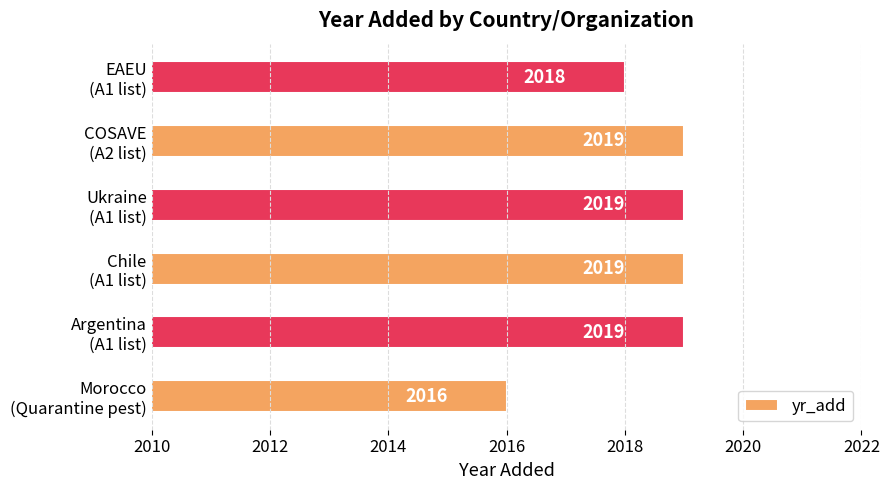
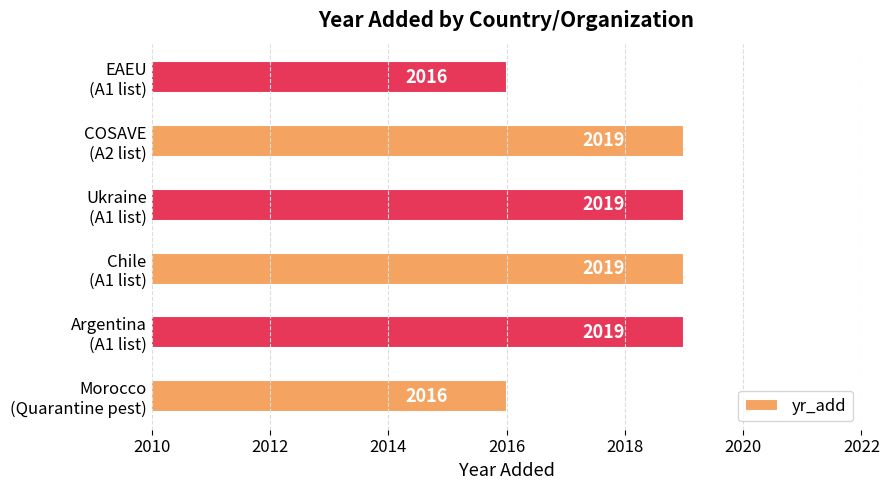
  {
-   "EAEU (A1 list)": 2018,
+   "EAEU (A1 list)": 2016,
    "COSAVE (A2 list)": 2019,
    "Ukraine (A1 list)": 2019,
    "Chile (A1 list)": 2019,
    "Argentina (A1 list)": 2019,
    "Morocco (Quarantine pest)": 2016
  }
